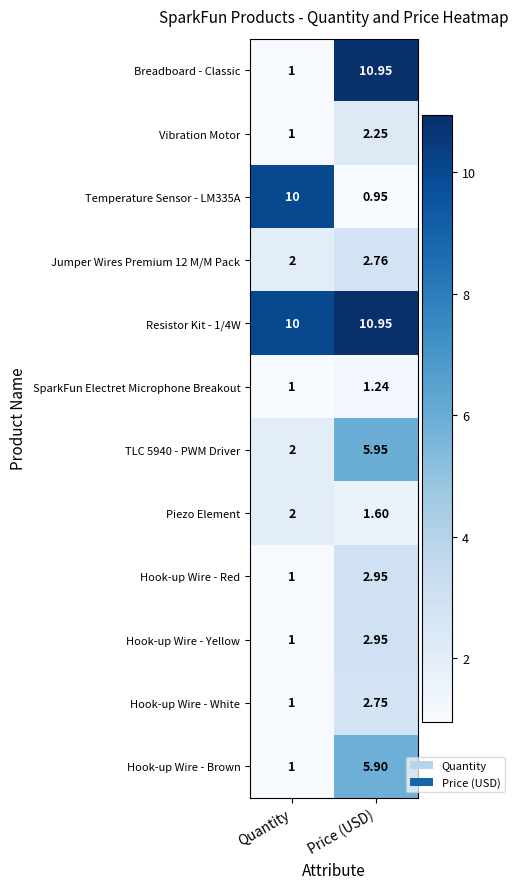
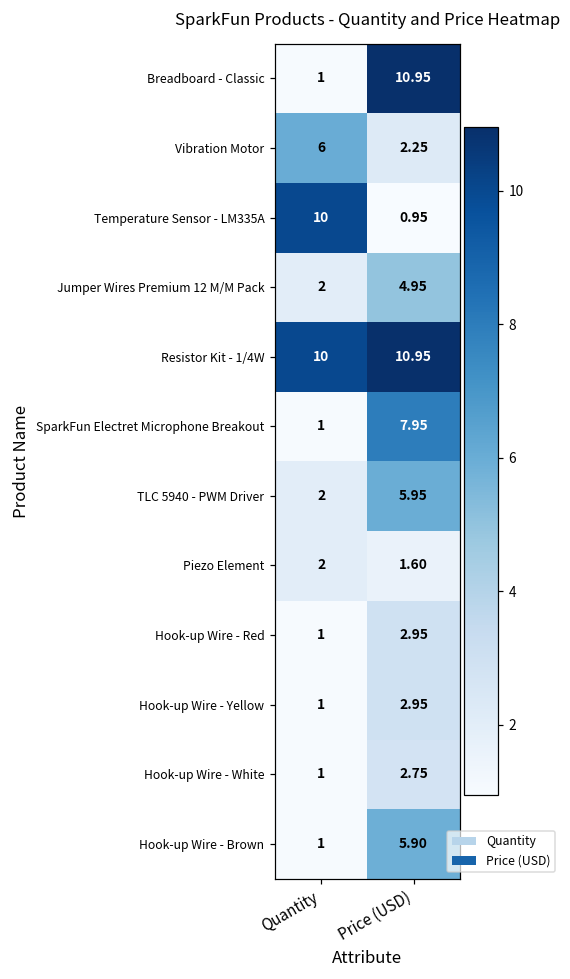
  {
    "Breadboard - Classic": {
      "Quantity": 1,
      "Price (USD)": 10.95
    },
    "Vibration Motor": {
-     "Quantity": 1,
+     "Quantity": 6,
      "Price (USD)": 2.25
    },
    "Temperature Sensor - LM335A": {
      "Quantity": 10,
      "Price (USD)": 0.95
    },
    "Jumper Wires Premium 12 M/M Pack": {
      "Quantity": 2,
-     "Price (USD)": 2.76
+     "Price (USD)": 4.95
    },
    "Resistor Kit - 1/4W": {
      "Quantity": 10,
      "Price (USD)": 10.95
    },
    "SparkFun Electret Microphone Breakout": {
      "Quantity": 1,
-     "Price (USD)": 1.24
+     "Price (USD)": 7.95
    },
    "TLC 5940 - PWM Driver": {
      "Quantity": 2,
      "Price (USD)": 5.95
    },
    "Piezo Element": {
      "Quantity": 2,
      "Price (USD)": 1.60
    },
    "Hook-up Wire - Red": {
      "Quantity": 1,
      "Price (USD)": 2.95
    },
    "Hook-up Wire - Yellow": {
      "Quantity": 1,
      "Price (USD)": 2.95
    },
    "Hook-up Wire - White": {
      "Quantity": 1,
      "Price (USD)": 2.75
    },
    "Hook-up Wire - Brown": {
      "Quantity": 1,
      "Price (USD)": 5.90
    }
  }
